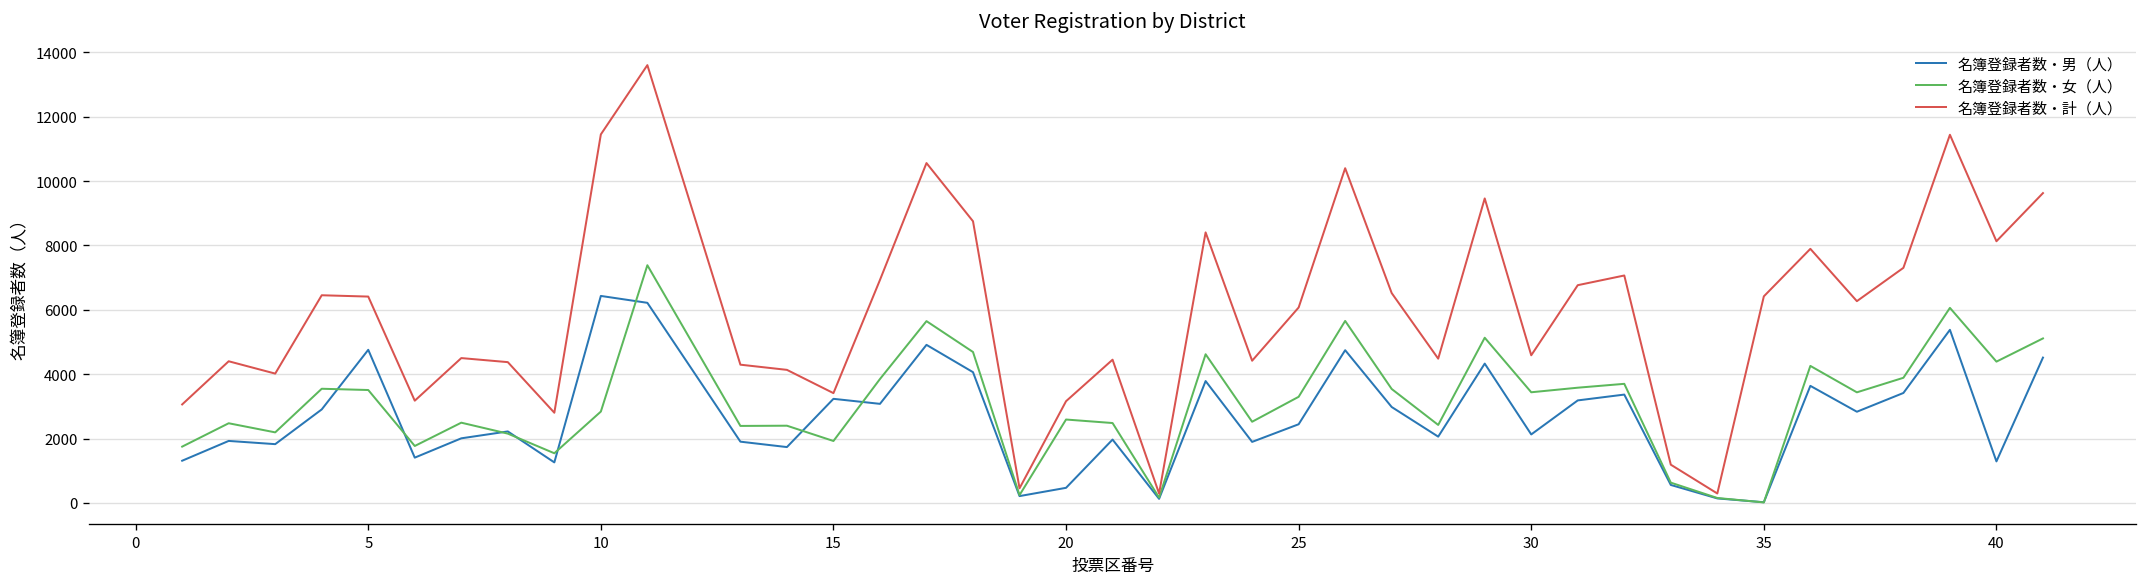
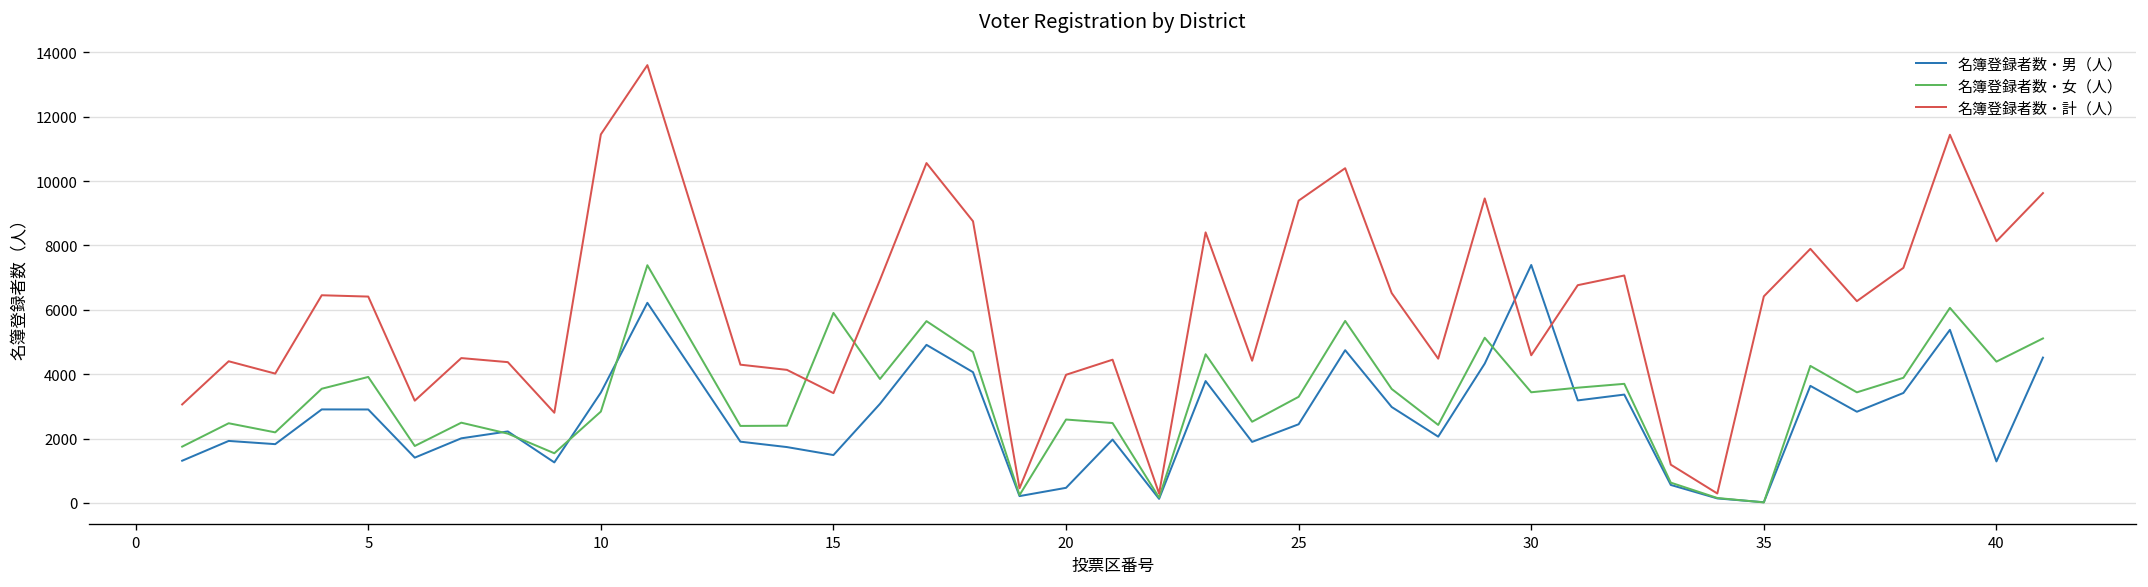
  {
    "名簿登録者数・男（人）": {
-     "5": 4800,
-     "10": 6400,
-     "15": 3200,
+     "5": 2900,
+     "10": 3400,
+     "15": 1500,
      "20": 500,
      "25": 2400,
-     "30": 2100,
+     "30": 7400,
      "40": 1300
    },
    "名簿登録者数・女（人）": {
-     "5": 3500,
+     "5": 3900,
      "10": 2800,
-     "15": 1900,
+     "15": 5900,
      "20": 2600,
      "25": 3300,
      "30": 3400,
      "40": 4400
    },
    "名簿登録者数・計（人）": {
      "5": 6400,
      "10": 11500,
      "15": 3400,
-     "20": 3200,
-     "25": 6100,
+     "20": 4000,
+     "25": 9400,
      "30": 4600,
      "35": 6400,
      "40": 8100
    }
  }
